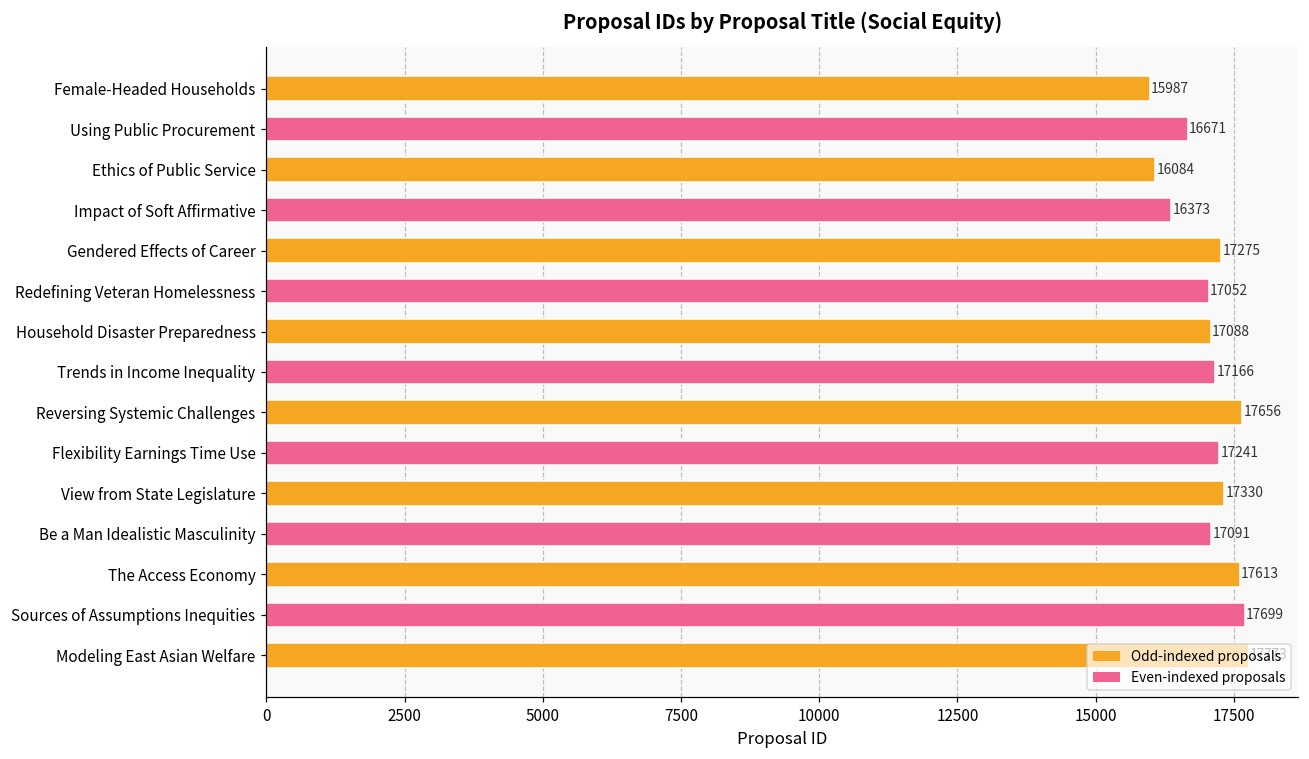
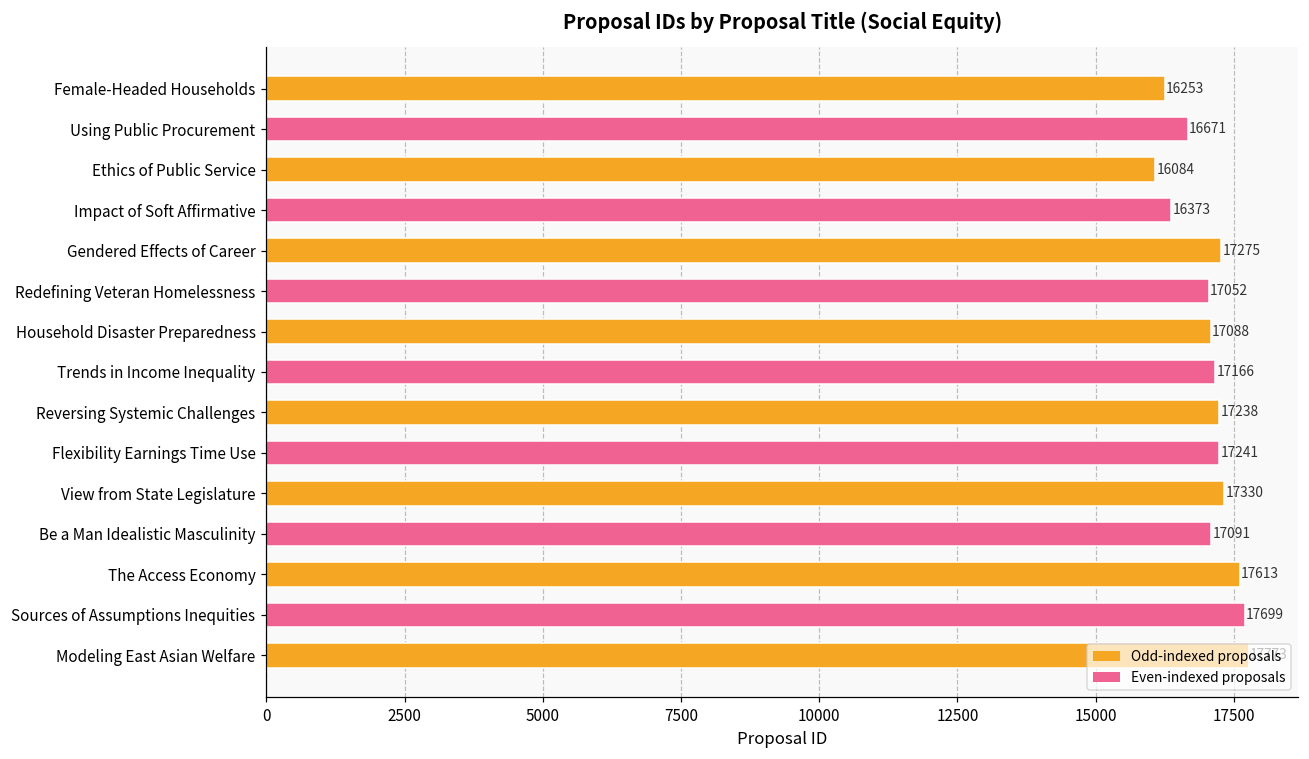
  {
-   "Female-Headed Households": 15987,
+   "Female-Headed Households": 16253,
    "Using Public Procurement": 16671,
    "Ethics of Public Service": 16084,
    "Impact of Soft Affirmative": 16373,
    "Gendered Effects of Career": 17275,
    "Redefining Veteran Homelessness": 17052,
    "Household Disaster Preparedness": 17088,
    "Trends in Income Inequality": 17166,
-   "Reversing Systemic Challenges": 17656,
+   "Reversing Systemic Challenges": 17238,
    "Flexibility Earnings Time Use": 17241,
    "View from State Legislature": 17330,
    "Be a Man Idealistic Masculinity": 17091,
    "The Access Economy": 17613,
    "Sources of Assumptions Inequities": 17699
  }
